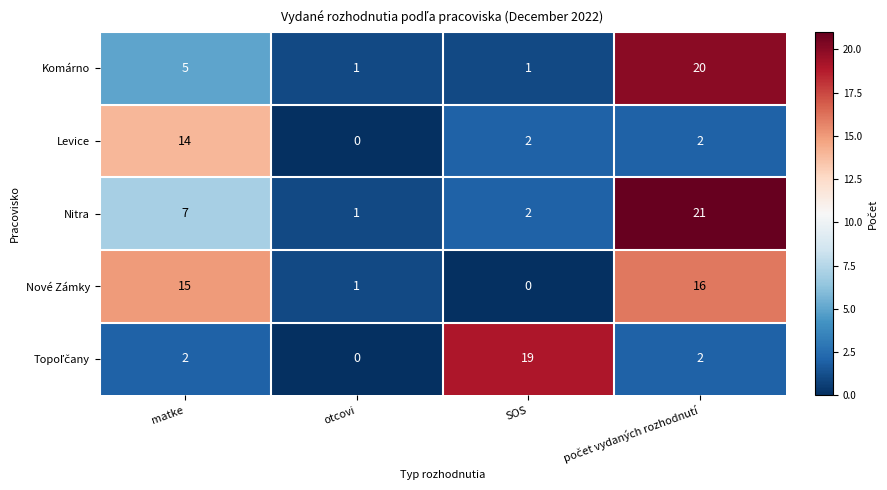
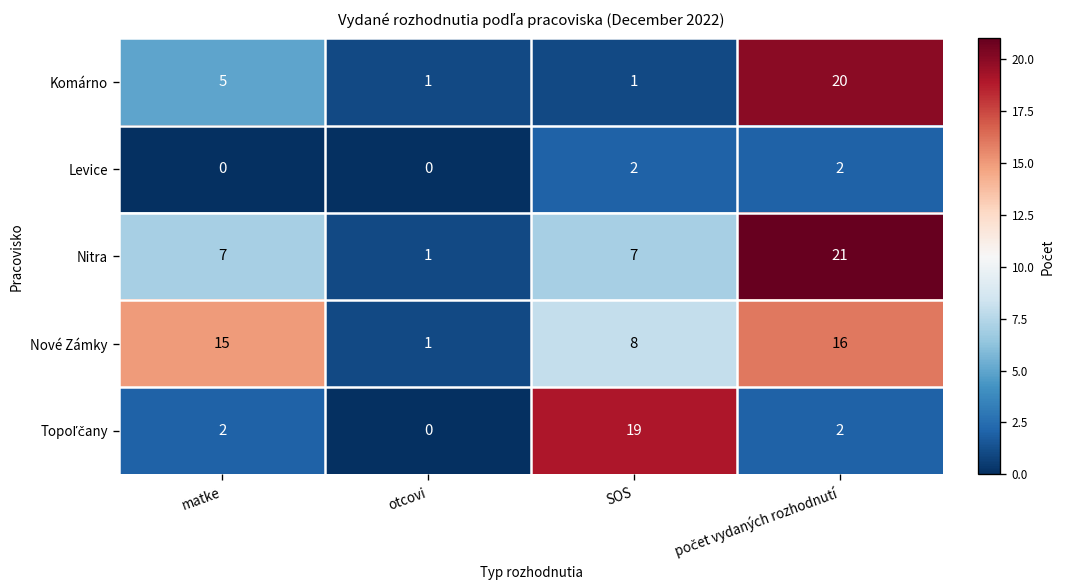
  {
    "Komárno": {
      "matke": 5,
      "otcovi": 1,
      "SOS": 1,
      "počet vydaných rozhodnutí": 20
    },
    "Levice": {
-     "matke": 14,
+     "matke": 0,
      "otcovi": 0,
      "SOS": 2,
      "počet vydaných rozhodnutí": 2
    },
    "Nitra": {
      "matke": 7,
      "otcovi": 1,
-     "SOS": 2,
+     "SOS": 7,
      "počet vydaných rozhodnutí": 21
    },
    "Nové Zámky": {
      "matke": 15,
      "otcovi": 1,
-     "SOS": 0,
+     "SOS": 8,
      "počet vydaných rozhodnutí": 16
    },
    "Topoľčany": {
      "matke": 2,
      "otcovi": 0,
      "SOS": 19,
      "počet vydaných rozhodnutí": 2
    }
  }
